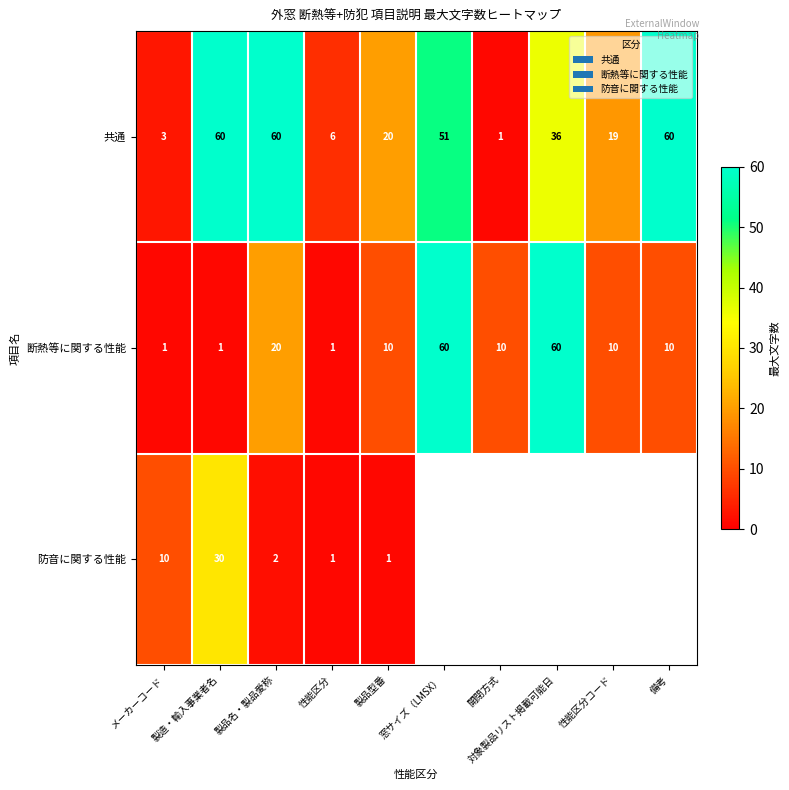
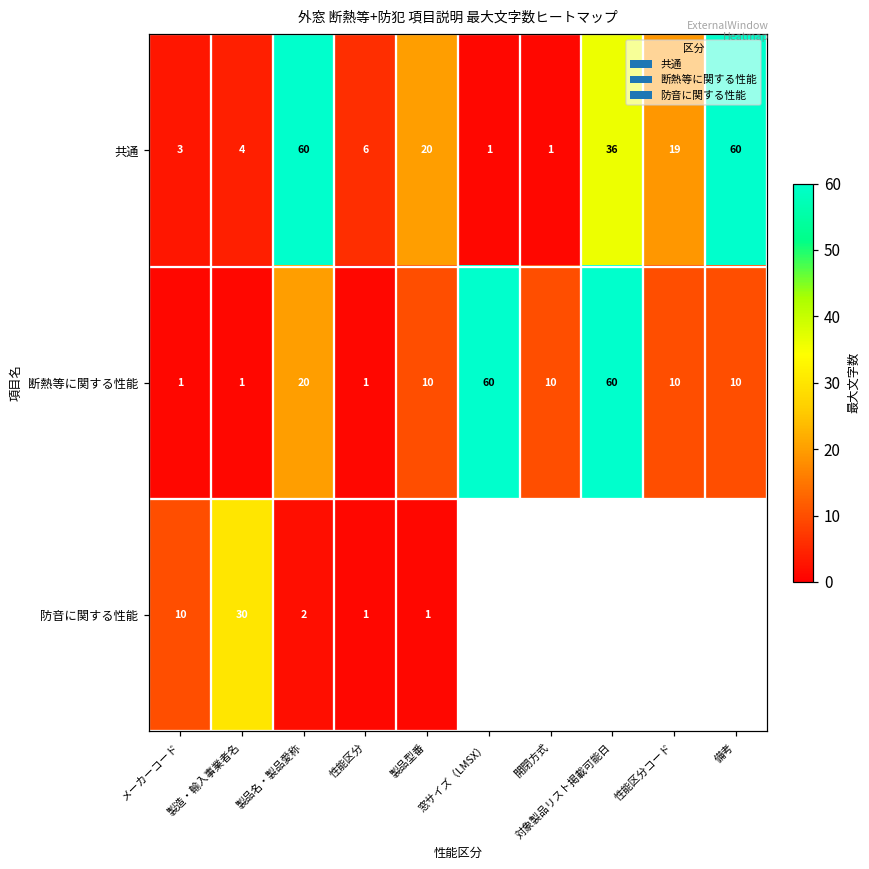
  {
    "共通": {
      "メーカーコード": 3,
-     "製造・輸入事業者名": 60,
+     "製造・輸入事業者名": 4,
      "製品名・製品愛称": 60,
      "性能区分": 6,
      "製品型番": 20,
-     "窓サイズ（LMSX）": 51,
+     "窓サイズ（LMSX）": 1,
      "開閉方式": 1,
      "対象製品リスト掲載可能日": 36,
      "性能区分コード": 19,
      "備考": 60
    },
    "断熱等に関する性能": {
      "メーカーコード": 1,
      "製造・輸入事業者名": 1,
      "製品名・製品愛称": 20,
      "性能区分": 1,
      "製品型番": 10,
      "窓サイズ（LMSX）": 60,
      "開閉方式": 10,
      "対象製品リスト掲載可能日": 60,
      "性能区分コード": 10,
      "備考": 10
    },
    "防音に関する性能": {
      "メーカーコード": 10,
      "製造・輸入事業者名": 30,
      "製品名・製品愛称": 2,
      "性能区分": 1,
      "製品型番": 1
    }
  }
